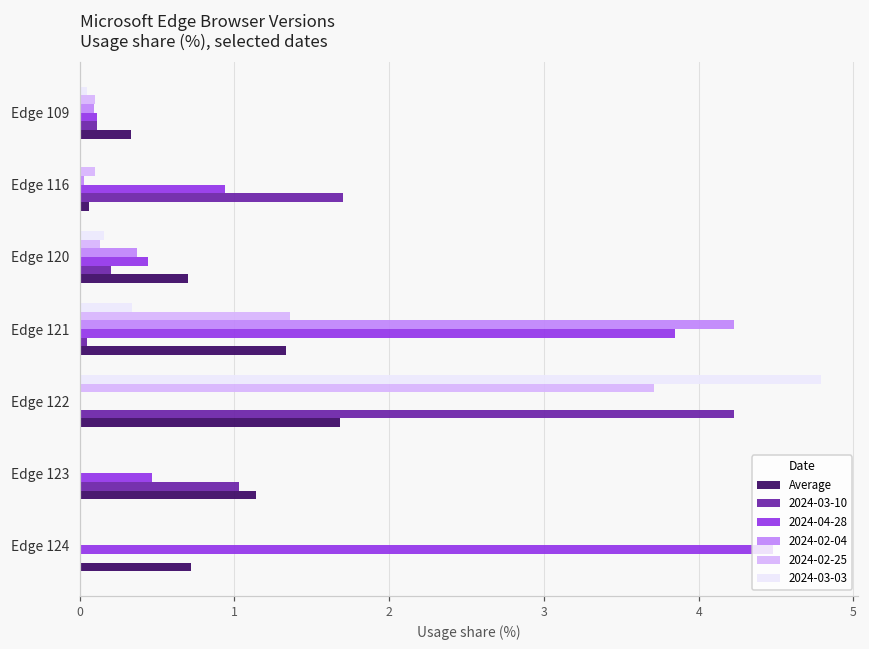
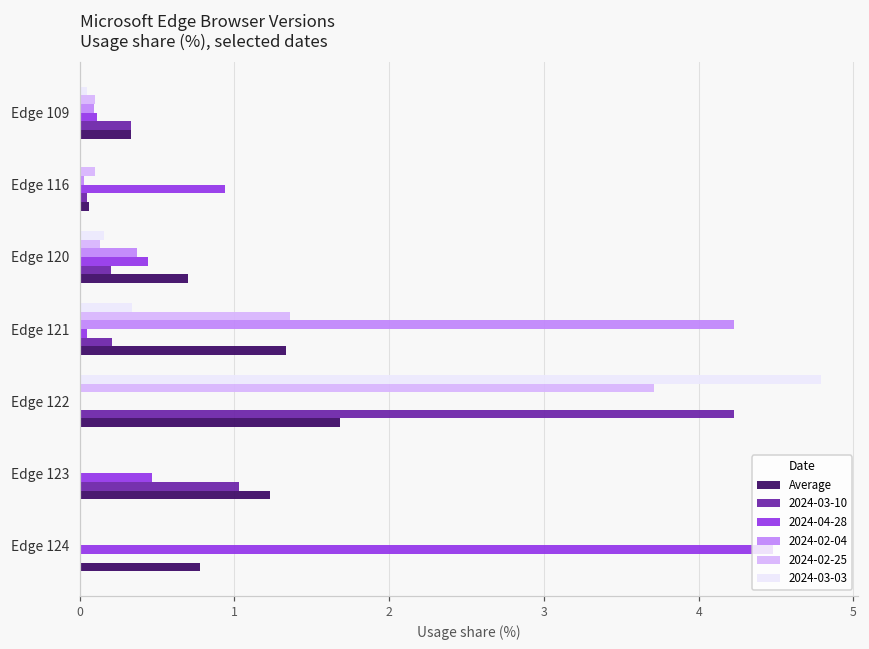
  {
    "Average": {
      "Edge 109": 0.33,
      "Edge 116": 0.06,
      "Edge 120": 0.70,
      "Edge 121": 1.33,
      "Edge 122": 1.68,
-     "Edge 123": 1.14,
-     "Edge 124": 0.72
+     "Edge 123": 1.23,
+     "Edge 124": 0.78
    },
    "2024-03-10": {
-     "Edge 109": 0.11,
-     "Edge 116": 1.70,
+     "Edge 109": 0.33,
+     "Edge 116": 0.05,
      "Edge 120": 0.20,
-     "Edge 121": 0.05,
+     "Edge 121": 0.21,
      "Edge 122": 4.23,
      "Edge 123": 1.03,
      "Edge 124": 0.00
    },
    "2024-04-28": {
      "Edge 109": 0.11,
      "Edge 116": 0.94,
      "Edge 120": 0.44,
-     "Edge 121": 3.85,
+     "Edge 121": 0.05,
      "Edge 122": 0.00,
      "Edge 123": 0.47
    }
  }
